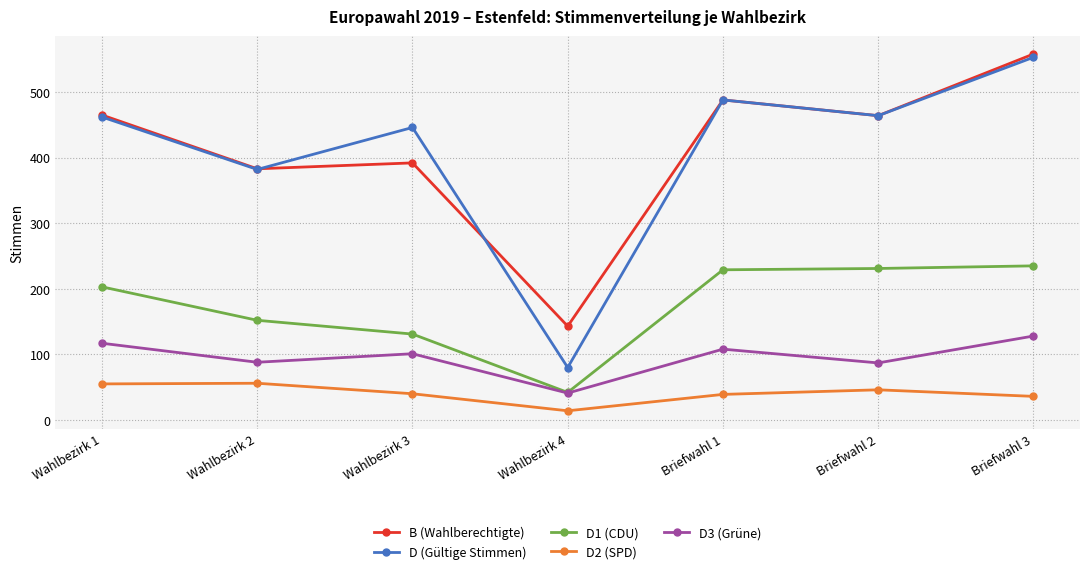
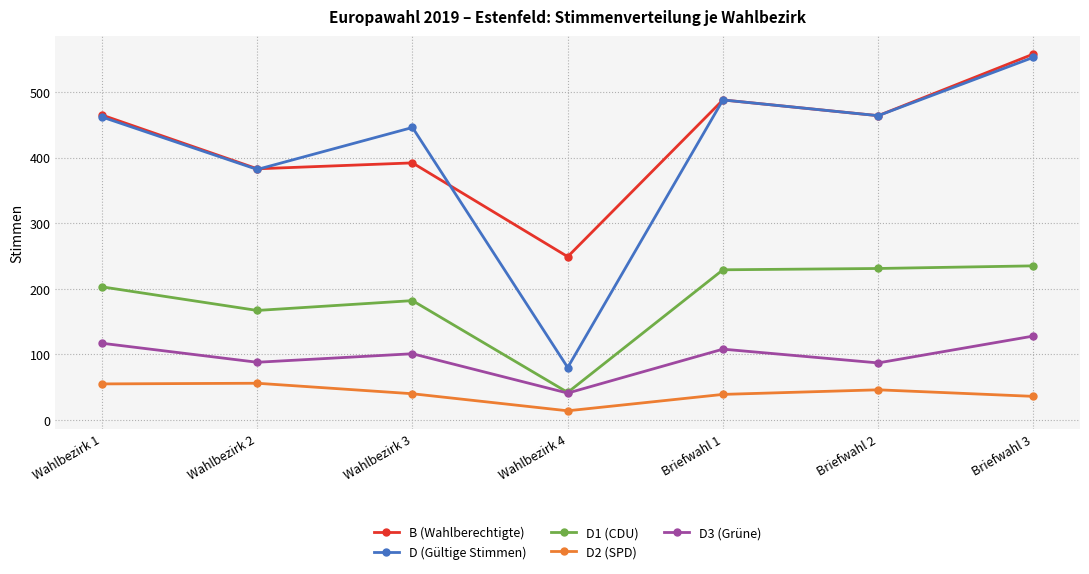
  {
    "B (Wahlberechtigte)": {
      "Wahlbezirk 3": 390,
-     "Wahlbezirk 4": 140,
+     "Wahlbezirk 4": 250,
      "Briefwahl 3": 560
    },
    "D (Gültige Stimmen)": {
      "Wahlbezirk 3": 450,
      "Wahlbezirk 4": 80,
      "Briefwahl 3": 550
    },
    "D1 (CDU)": {
      "Wahlbezirk 1": 200,
-     "Wahlbezirk 2": 150,
-     "Wahlbezirk 3": 130,
+     "Wahlbezirk 2": 170,
+     "Wahlbezirk 3": 180,
      "Briefwahl 1": 230,
      "Briefwahl 2": 230,
      "Briefwahl 3": 240
    },
    "D2 (SPD)": {
      "Wahlbezirk 1": 60,
      "Wahlbezirk 2": 60,
      "Wahlbezirk 3": 40,
      "Wahlbezirk 4": 10,
      "Briefwahl 1": 40,
      "Briefwahl 2": 50,
      "Briefwahl 3": 40
    },
    "D3 (Grüne)": {
      "Wahlbezirk 1": 120,
      "Wahlbezirk 2": 90,
      "Wahlbezirk 3": 100,
      "Briefwahl 1": 110,
      "Briefwahl 2": 90,
      "Briefwahl 3": 130
    }
  }
